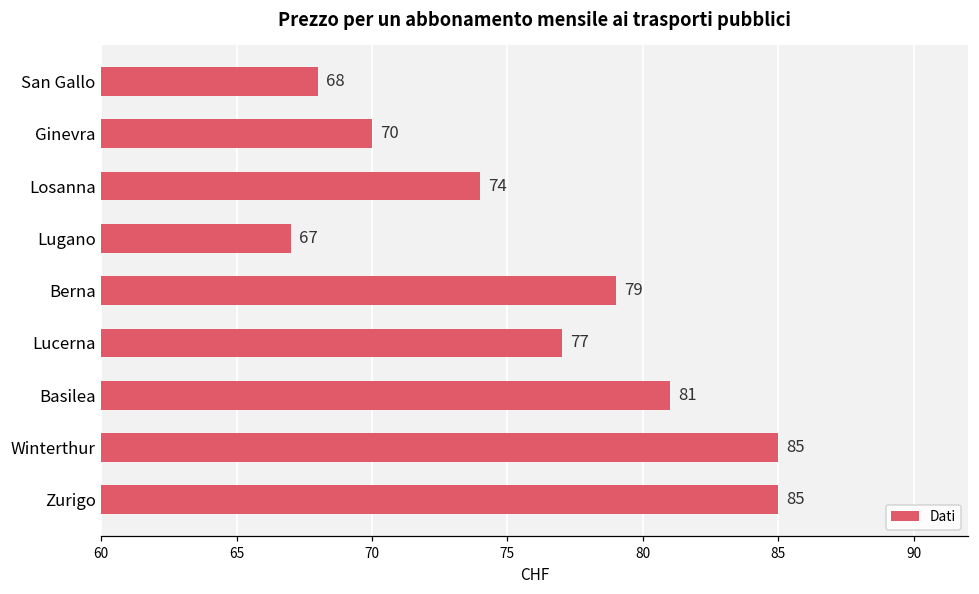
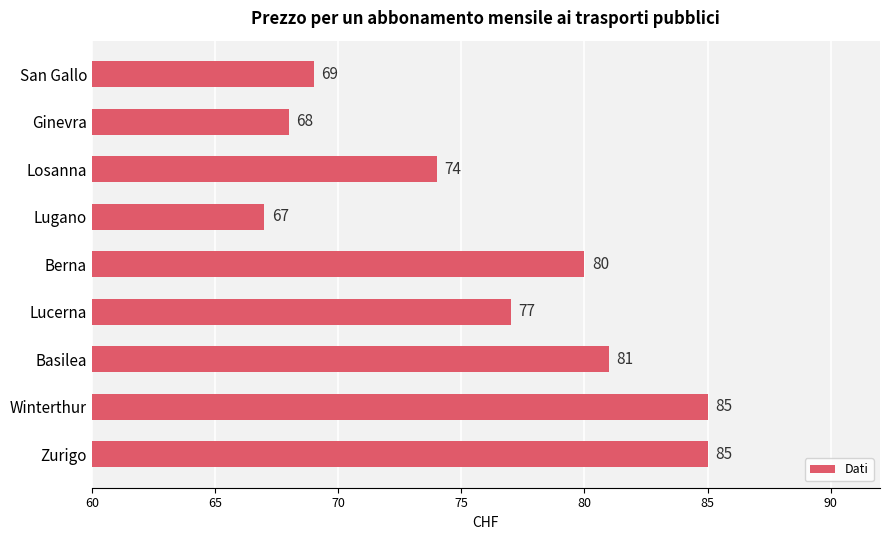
  {
-   "San Gallo": 68,
-   "Ginevra": 70,
+   "San Gallo": 69,
+   "Ginevra": 68,
    "Losanna": 74,
    "Lugano": 67,
-   "Berna": 79,
+   "Berna": 80,
    "Lucerna": 77,
    "Basilea": 81,
    "Winterthur": 85,
    "Zurigo": 85
  }
